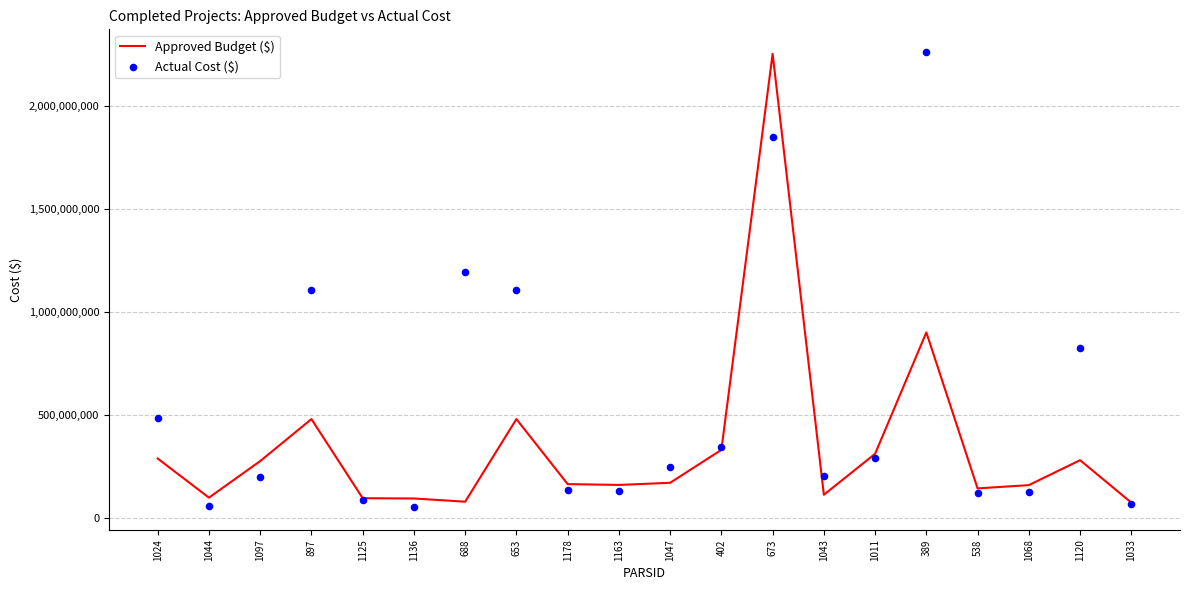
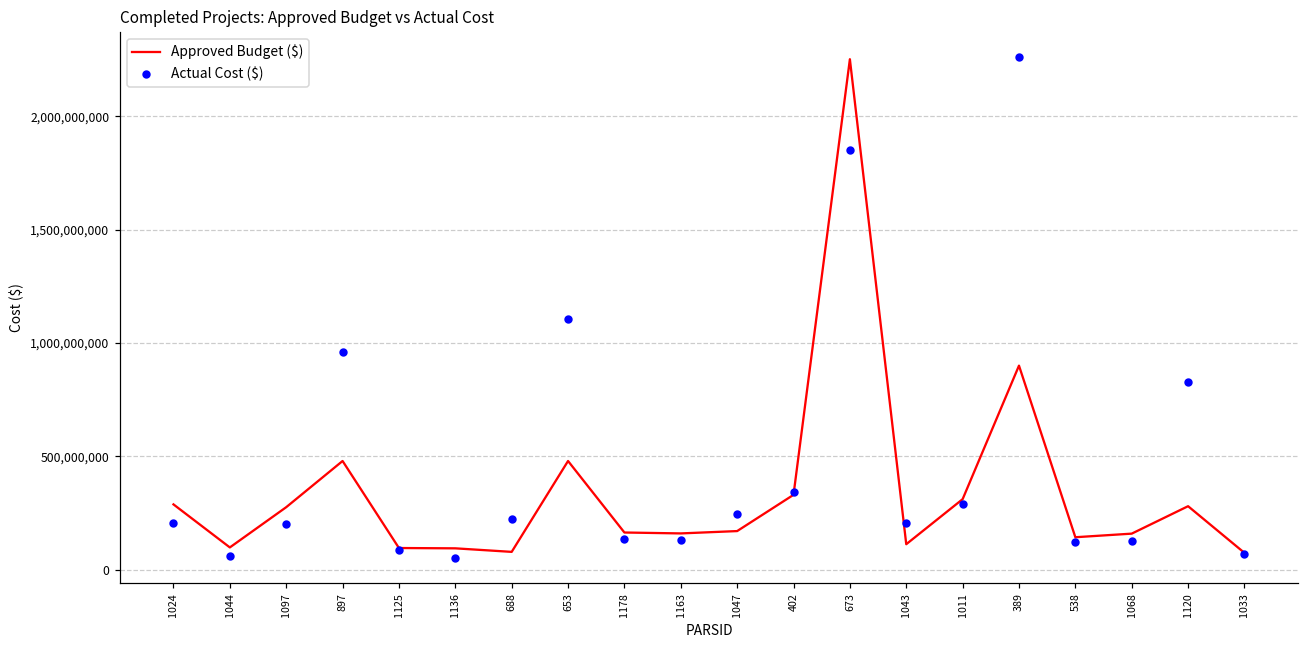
  {
    "Actual Cost ($)": {
-     "1024": "490,000,000",
-     "897": "1,110,000,000",
-     "688": "1,190,000,000"
+     "1024": "200,000,000",
+     "897": "960,000,000",
+     "688": "230,000,000"
    },
    "Approved Budget ($)": {
      "1024": "290,000,000",
      "1044": "100,000,000",
      "1097": "280,000,000",
      "897": "480,000,000",
      "1136": "90,000,000",
      "688": "80,000,000",
      "653": "480,000,000",
      "1178": "160,000,000",
      "1163": "160,000,000",
      "1047": "170,000,000",
      "402": "330,000,000",
      "673": "2,250,000,000",
      "1043": "110,000,000",
      "1011": "310,000,000",
      "389": "900,000,000",
      "538": "140,000,000",
      "1068": "160,000,000",
      "1120": "280,000,000"
    }
  }
